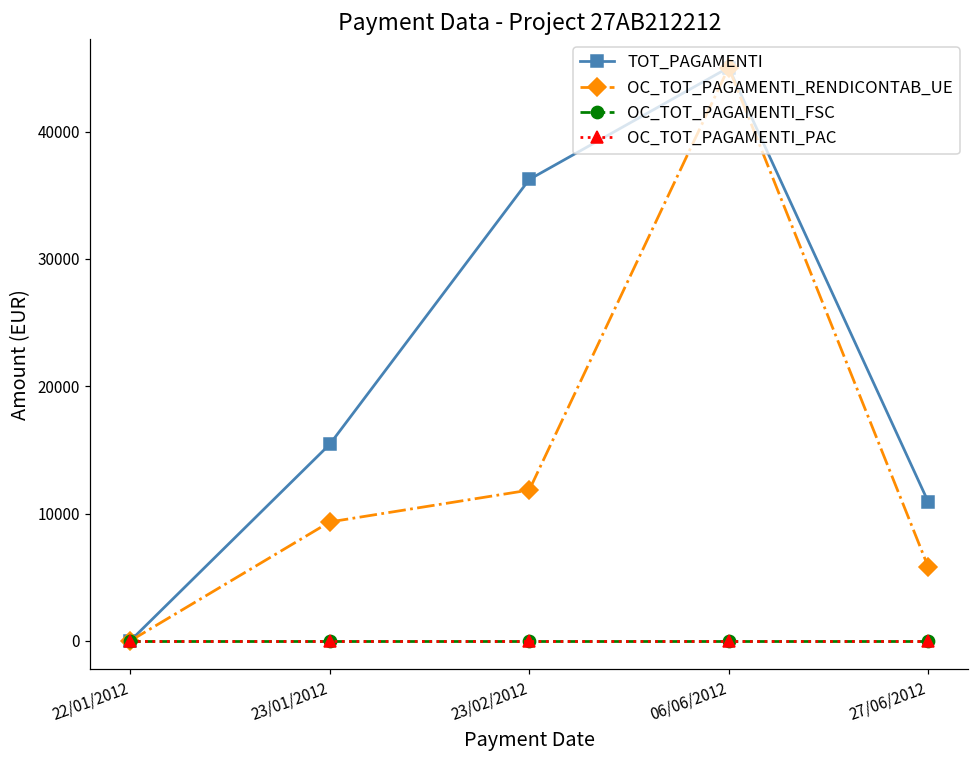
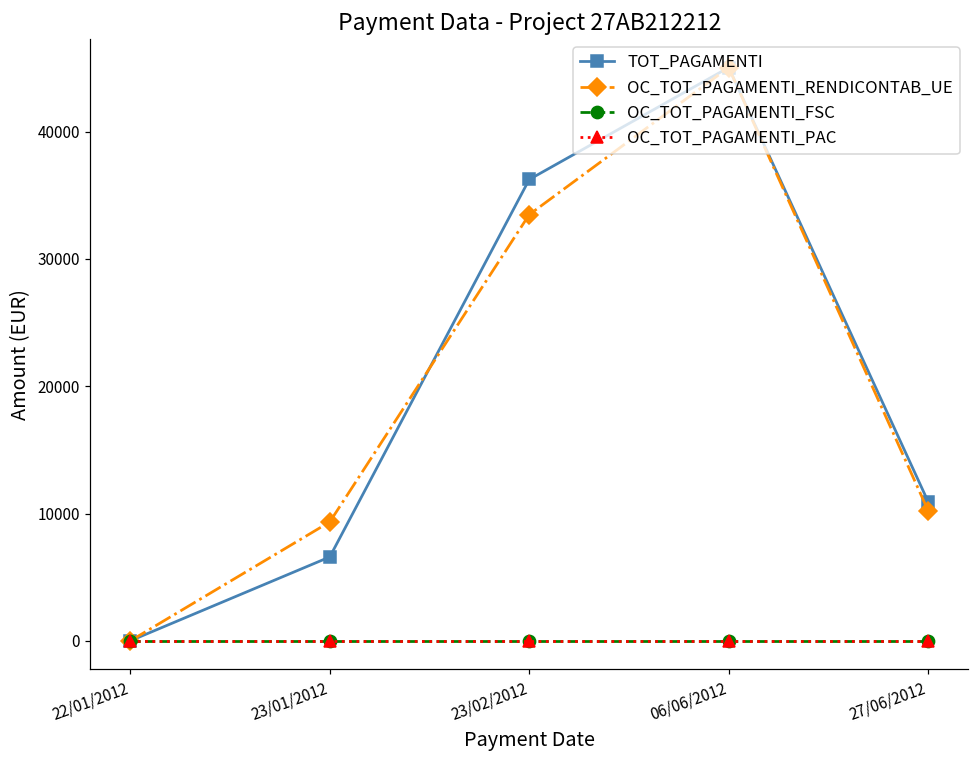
  {
    "TOT_PAGAMENTI": {
-     "23/01/2012": 15400,
+     "23/01/2012": 6600,
      "23/02/2012": 36200,
      "27/06/2012": 10900
    },
    "OC_TOT_PAGAMENTI_RENDICONTAB_UE": {
      "23/01/2012": 9300,
-     "23/02/2012": 11800,
-     "27/06/2012": 5800
+     "23/02/2012": 33500,
+     "27/06/2012": 10200
    },
    "OC_TOT_PAGAMENTI_PAC": {
      "23/01/2012": 0,
      "23/02/2012": 0,
      "06/06/2012": 0,
      "27/06/2012": 0
    }
  }
